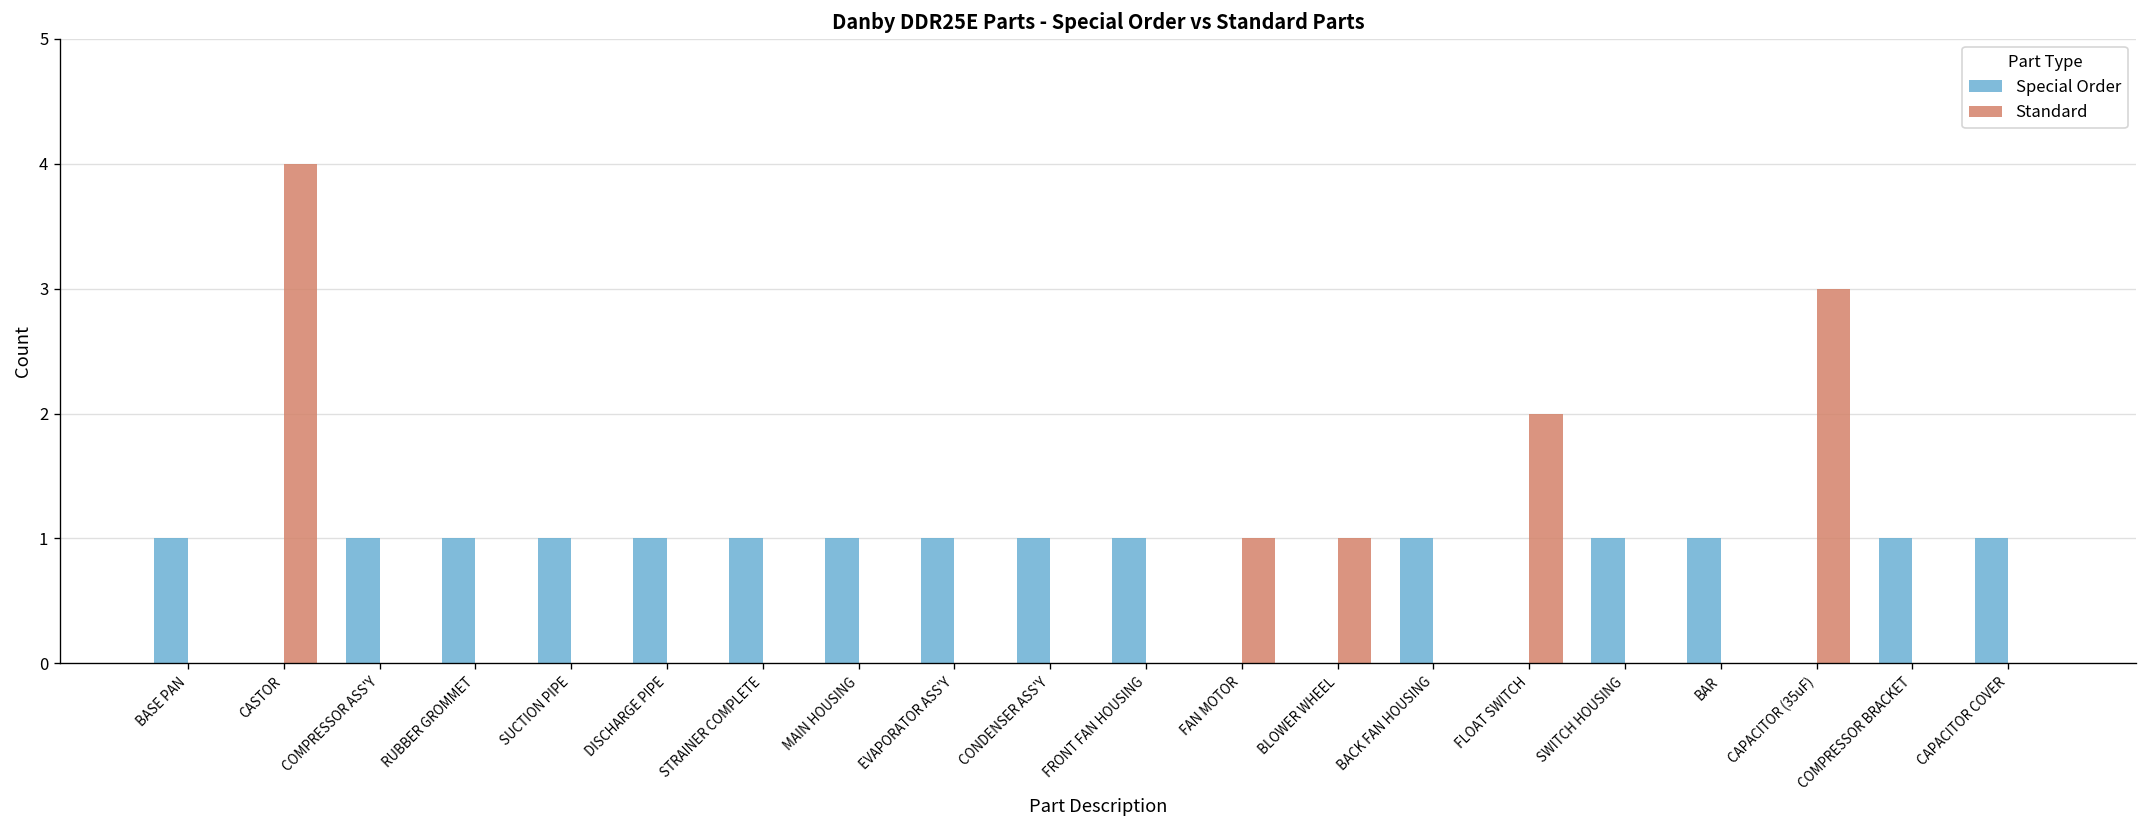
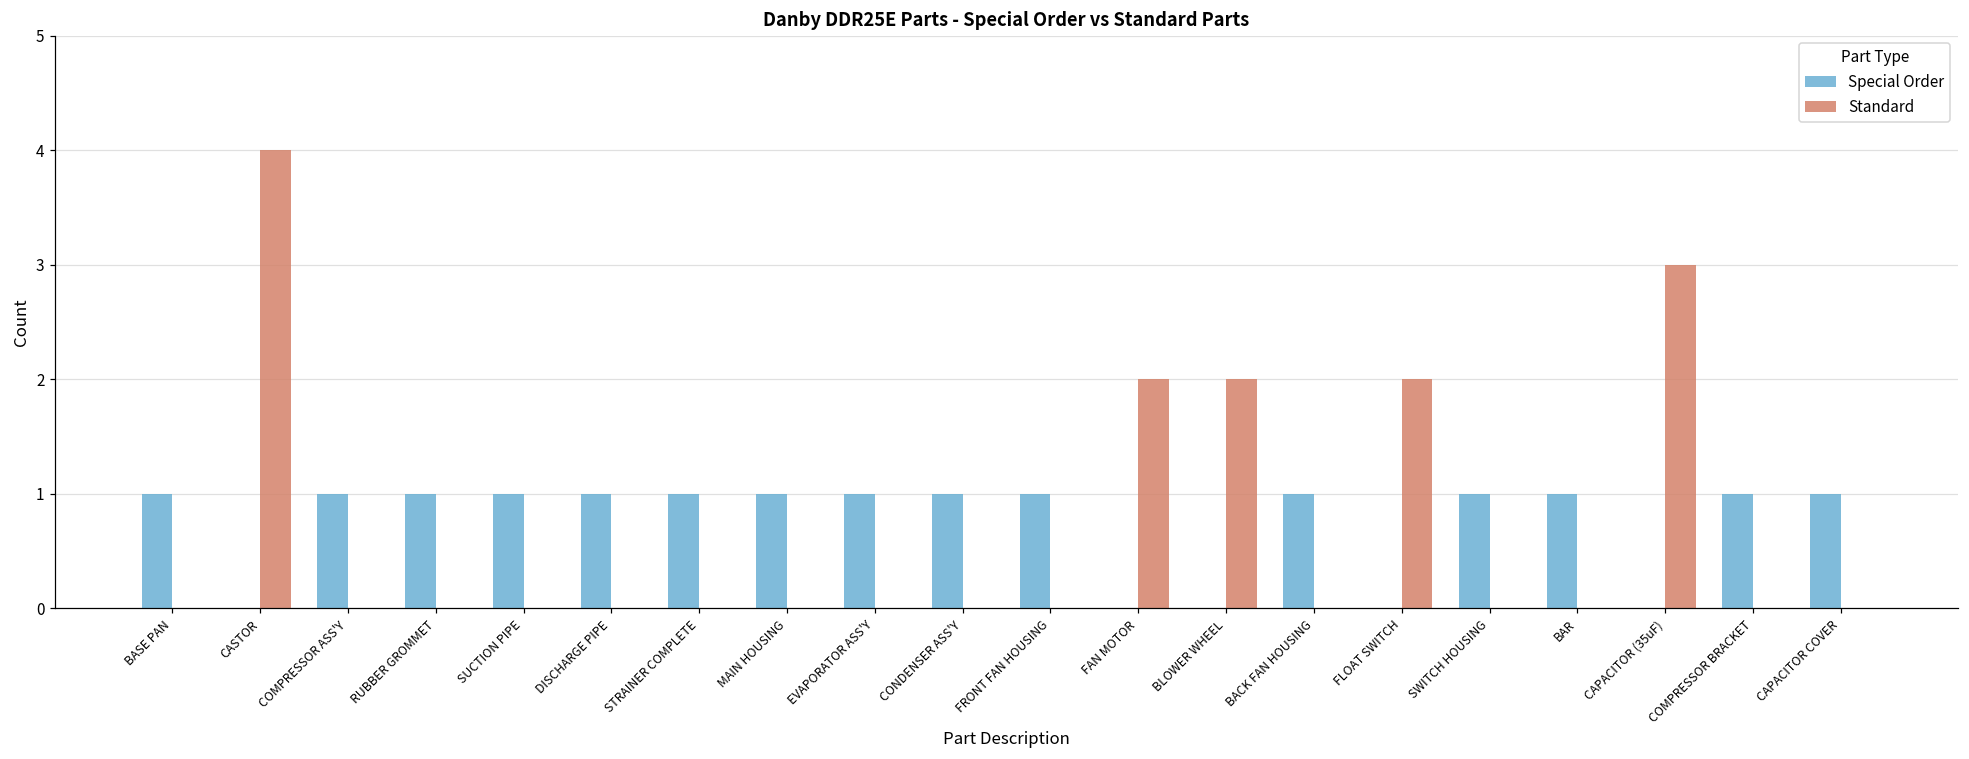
  {
    "Special Order": {
      "BASE PAN": 1,
      "CASTOR": 0,
      "COMPRESSOR ASS'Y": 1,
      "RUBBER GROMMET": 1,
      "SUCTION PIPE": 1,
      "DISCHARGE PIPE": 1,
      "STRAINER COMPLETE": 1,
      "MAIN HOUSING": 1,
      "EVAPORATOR ASS'Y": 1,
      "CONDENSER ASS'Y": 1,
      "FRONT FAN HOUSING": 1,
      "FAN MOTOR": 0,
      "BLOWER WHEEL": 0,
      "BACK FAN HOUSING": 1,
      "FLOAT SWITCH": 0,
      "SWITCH HOUSING": 1,
      "BAR": 1,
      "CAPACITOR (35uF)": 0,
      "COMPRESSOR BRACKET": 1,
      "CAPACITOR COVER": 1
    },
    "Standard": {
      "BASE PAN": 0,
      "CASTOR": 4,
      "COMPRESSOR ASS'Y": 0,
      "RUBBER GROMMET": 0,
      "SUCTION PIPE": 0,
      "DISCHARGE PIPE": 0,
      "STRAINER COMPLETE": 0,
      "MAIN HOUSING": 0,
      "EVAPORATOR ASS'Y": 0,
      "CONDENSER ASS'Y": 0,
      "FRONT FAN HOUSING": 0,
-     "FAN MOTOR": 1,
-     "BLOWER WHEEL": 1,
+     "FAN MOTOR": 2,
+     "BLOWER WHEEL": 2,
      "BACK FAN HOUSING": 0,
      "FLOAT SWITCH": 2,
      "SWITCH HOUSING": 0,
      "BAR": 0,
      "CAPACITOR (35uF)": 3,
      "COMPRESSOR BRACKET": 0,
      "CAPACITOR COVER": 0
    }
  }
